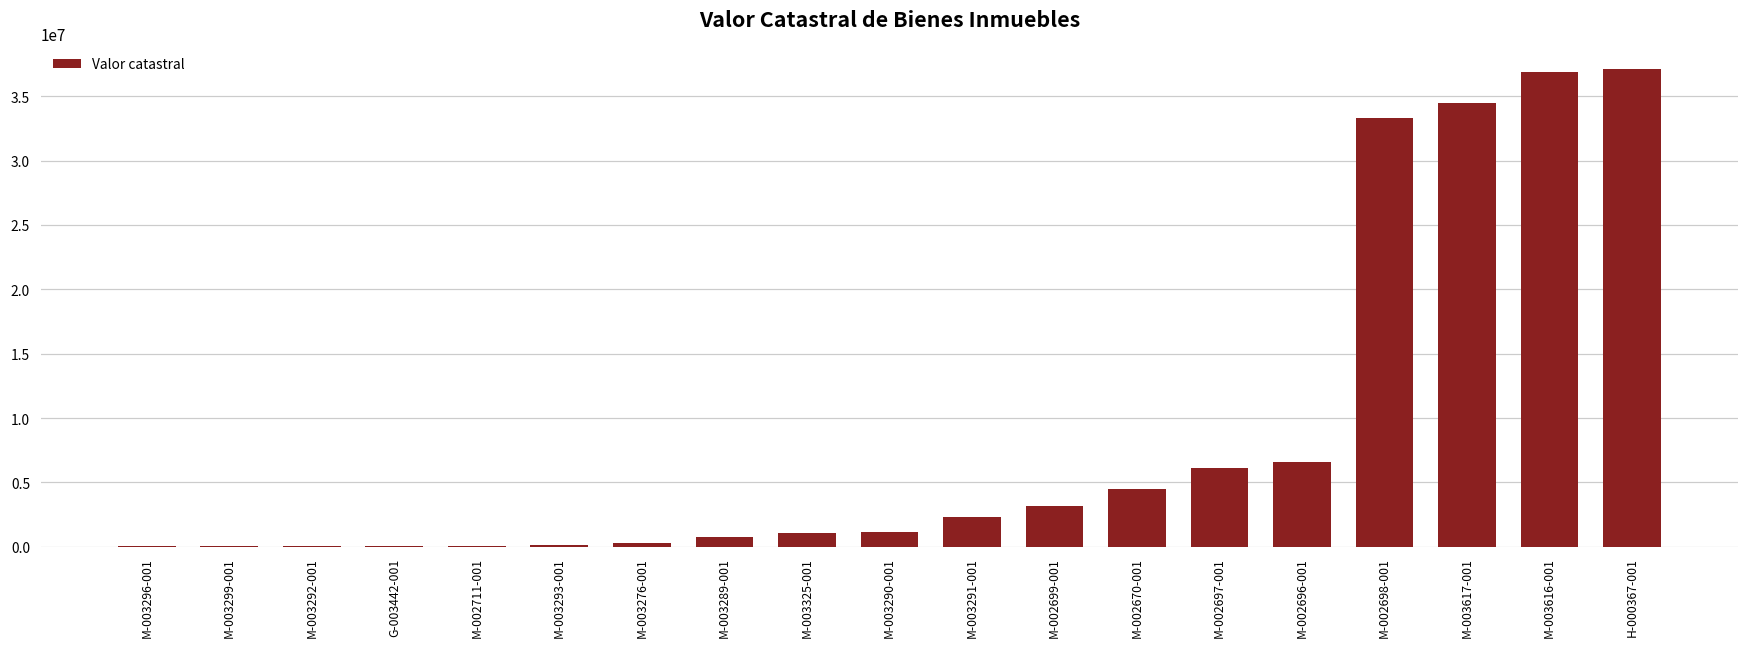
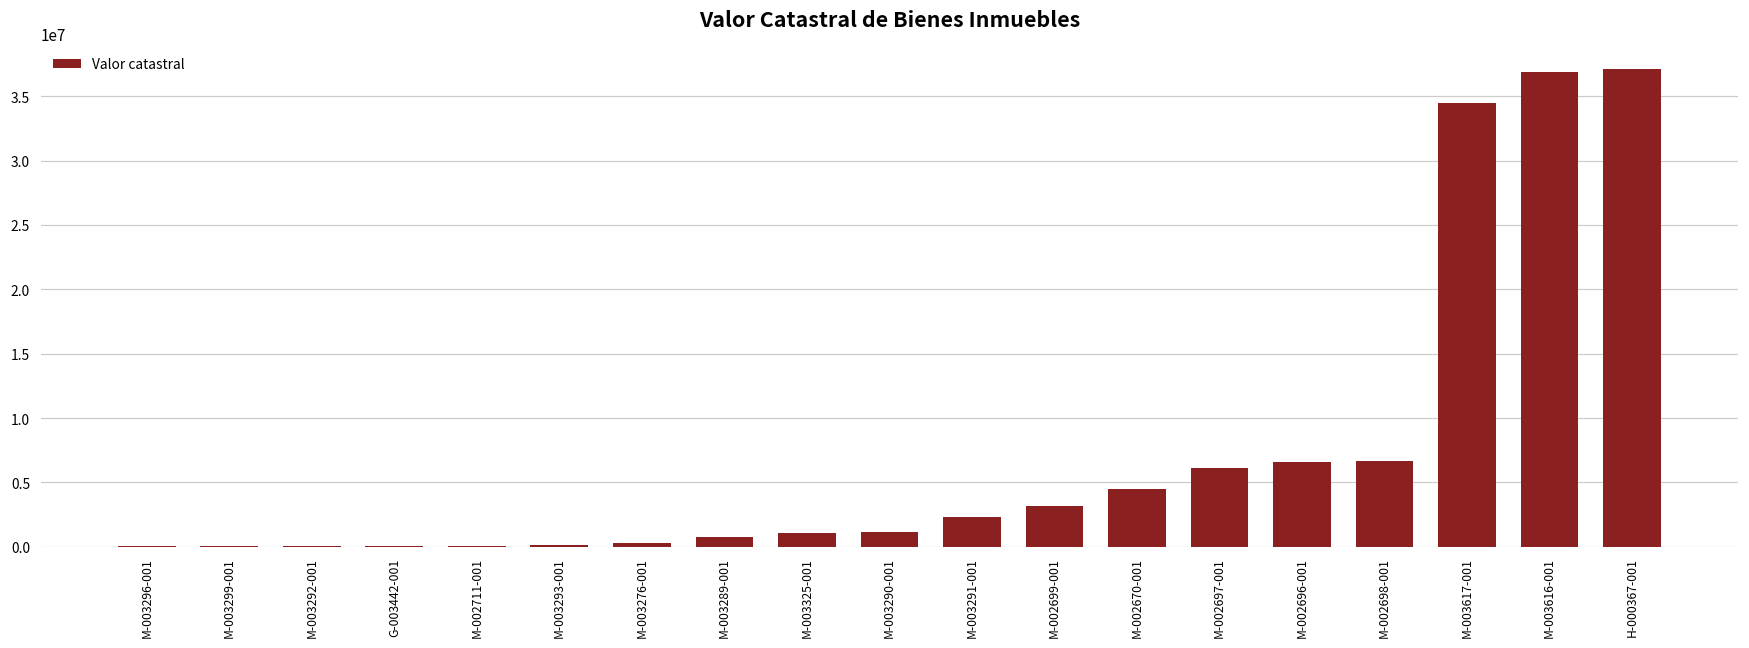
  {
    "M-003276-001": 300000,
    "M-003289-001": 800000,
    "M-003325-001": 1000000,
    "M-003290-001": 1200000,
    "M-003291-001": 2300000,
    "M-002699-001": 3200000,
    "M-002670-001": 4500000,
    "M-002697-001": 6100000,
    "M-002696-001": 6600000,
-   "M-002698-001": 33300000,
+   "M-002698-001": 6600000,
    "M-003617-001": 34500000,
    "M-003616-001": 36900000,
    "H-000367-001": 37100000
  }
